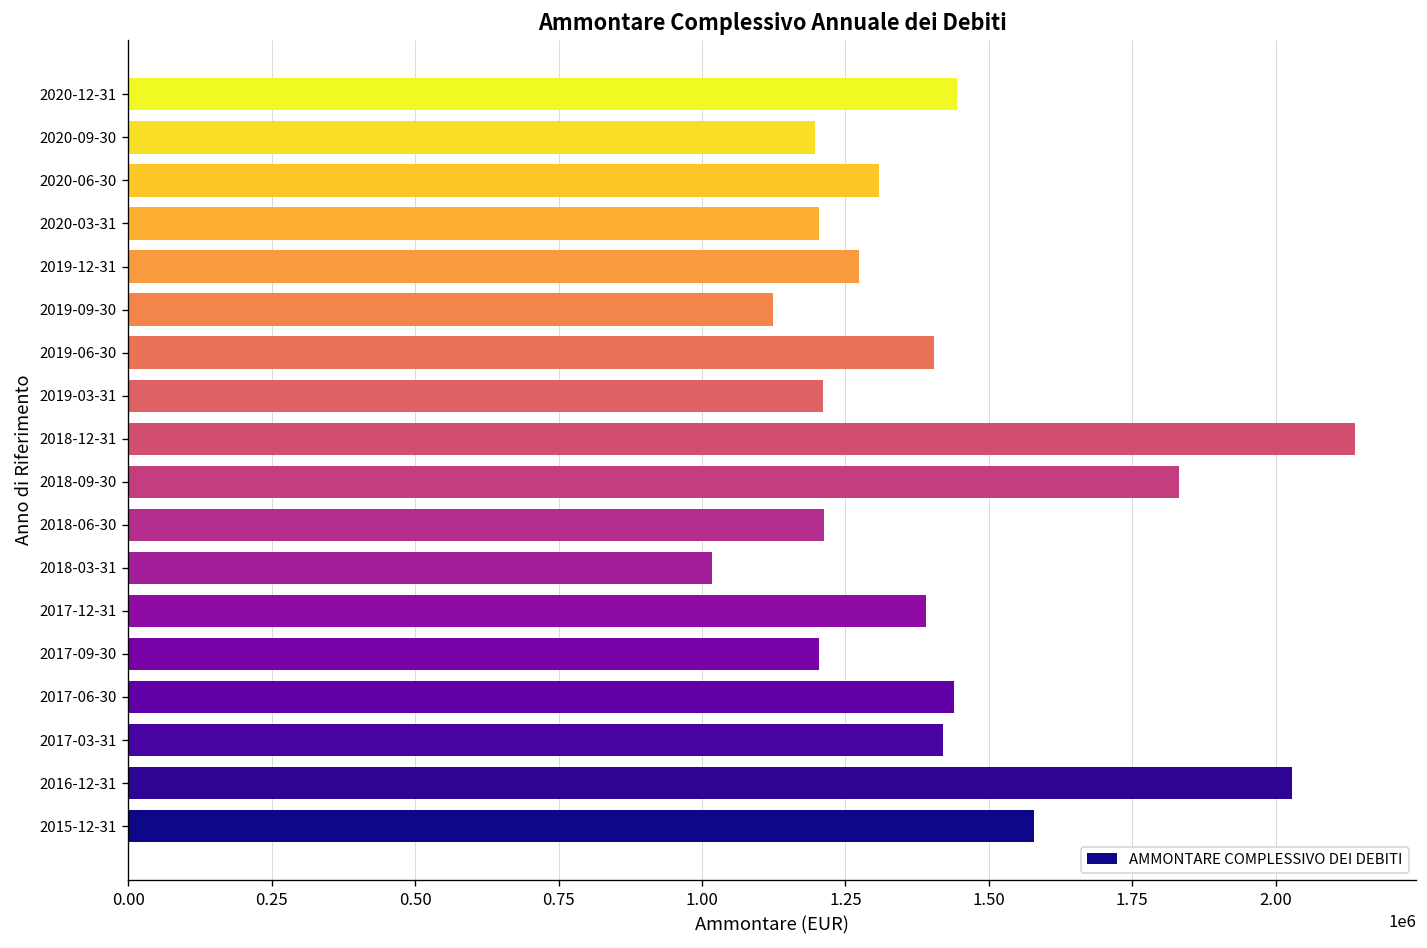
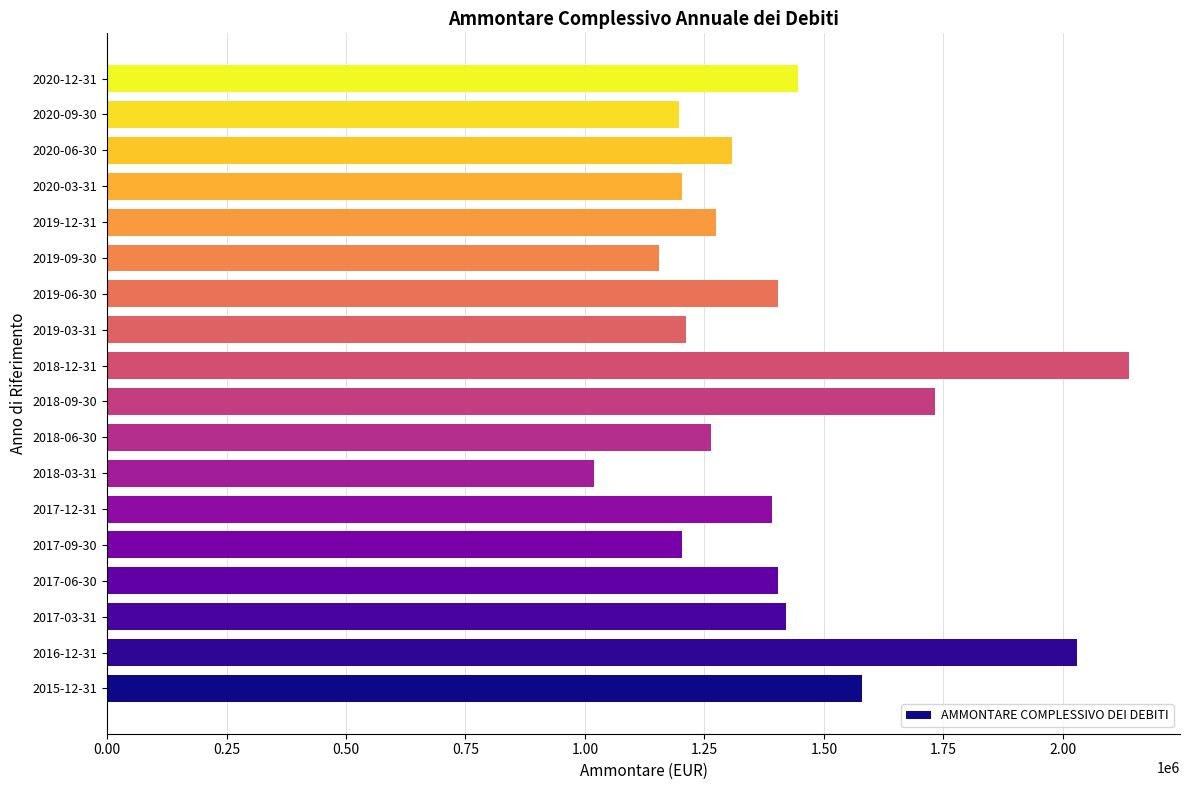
  {
    "2020-12-31": 1440000,
    "2020-09-30": 1200000,
    "2020-06-30": 1310000,
    "2020-03-31": 1200000,
    "2019-12-31": 1270000,
-   "2019-09-30": 1120000,
+   "2019-09-30": 1150000,
    "2019-06-30": 1400000,
    "2019-03-31": 1210000,
    "2018-12-31": 2140000,
-   "2018-09-30": 1830000,
-   "2018-06-30": 1210000,
+   "2018-09-30": 1730000,
+   "2018-06-30": 1260000,
    "2018-03-31": 1020000,
    "2017-12-31": 1390000,
    "2017-09-30": 1200000,
-   "2017-06-30": 1440000,
+   "2017-06-30": 1400000,
    "2017-03-31": 1420000,
    "2016-12-31": 2030000,
    "2015-12-31": 1580000
  }
